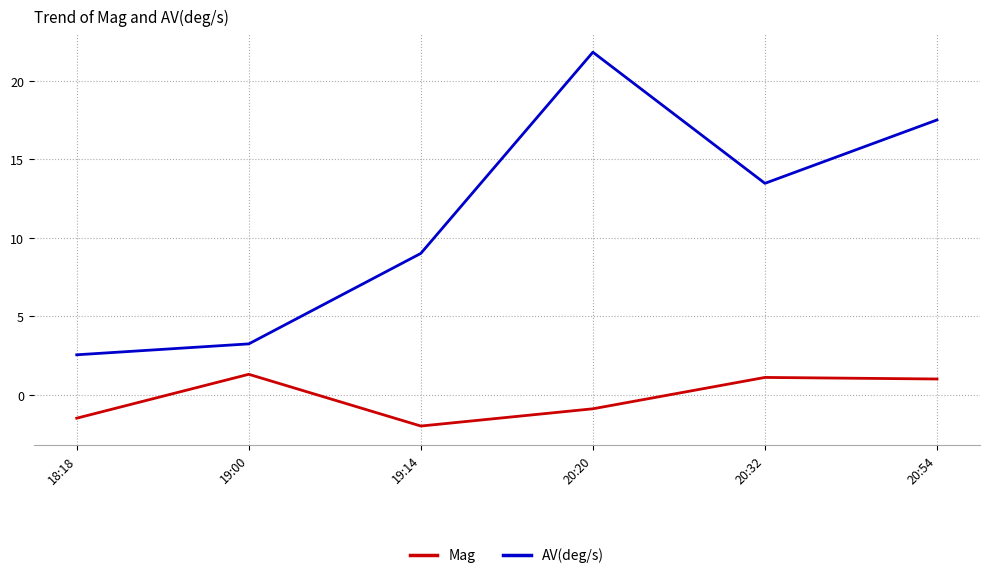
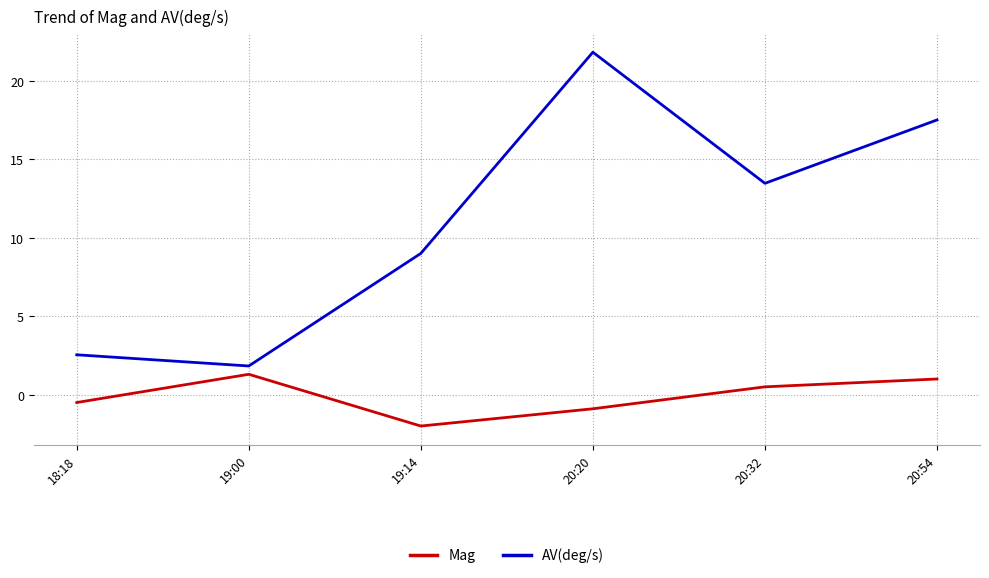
  {
    "Mag": {
-     "18:18": -1.5,
+     "18:18": -0.5,
      "19:00": 1.3,
      "19:14": -2.0,
      "20:20": -0.9,
-     "20:32": 1.1,
+     "20:32": 0.5,
      "20:54": 1.0
    },
    "AV(deg/s)": {
      "18:18": 2.5,
-     "19:00": 3.2,
+     "19:00": 1.8,
      "19:14": 9.0,
      "20:20": 21.8,
      "20:32": 13.5,
      "20:54": 17.5
    }
  }
